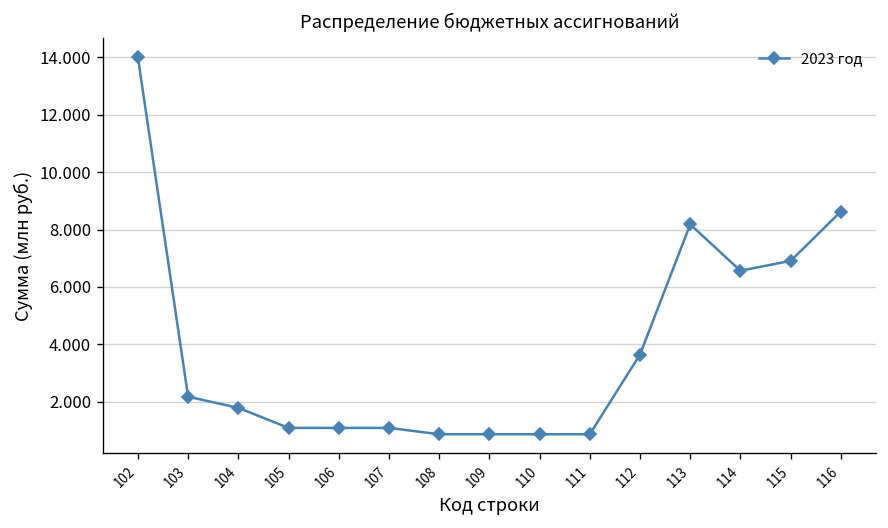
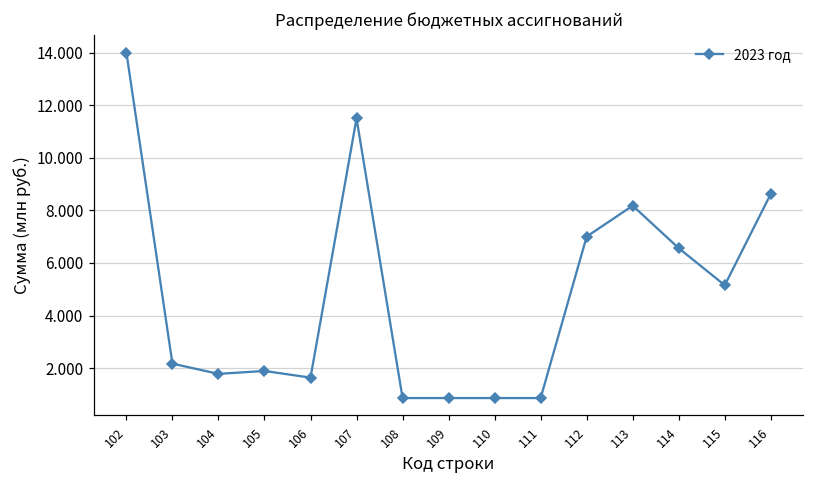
  {
    "102": 14.0,
    "103": 2.2,
    "104": 1.8,
-   "105": 1.1,
-   "106": 1.1,
-   "107": 1.1,
+   "105": 1.9,
+   "106": 1.6,
+   "107": 11.5,
    "108": 0.9,
    "109": 0.9,
    "110": 0.9,
    "111": 0.9,
-   "112": 3.6,
+   "112": 7.0,
    "113": 8.2,
    "114": 6.6,
-   "115": 6.9,
+   "115": 5.2,
    "116": 8.6
  }
